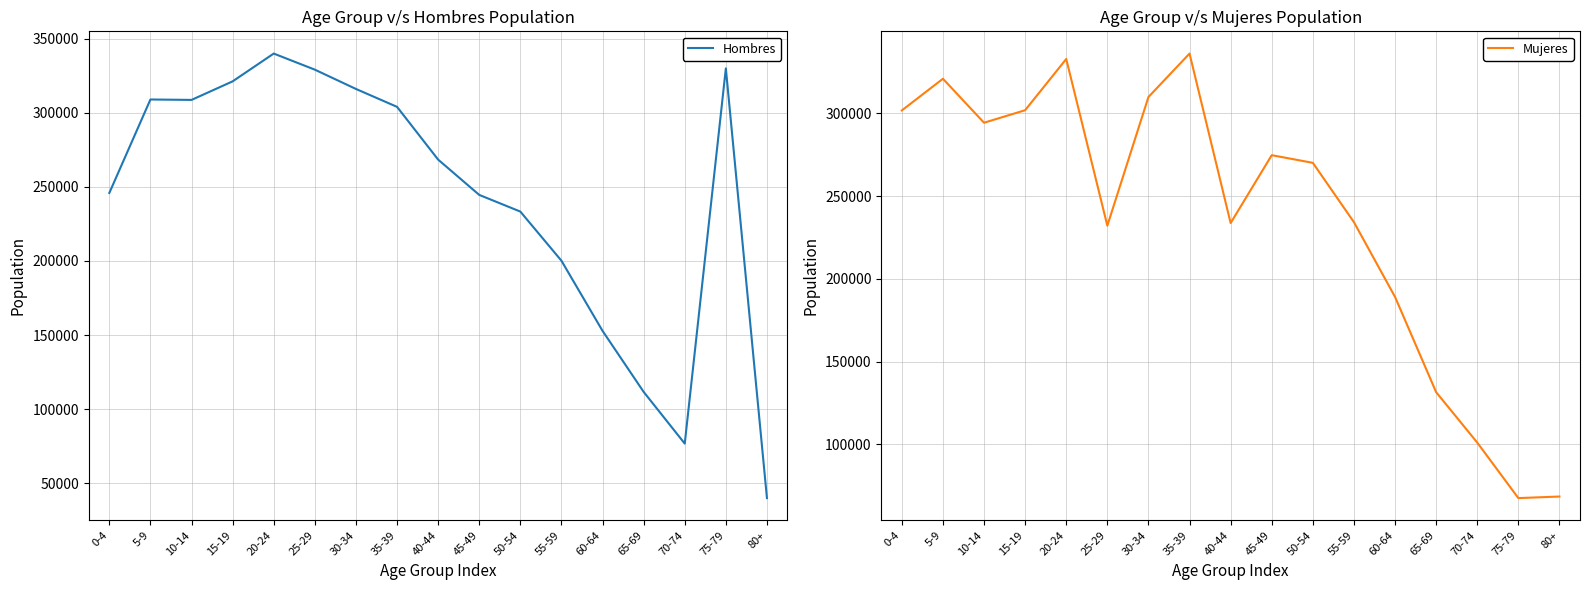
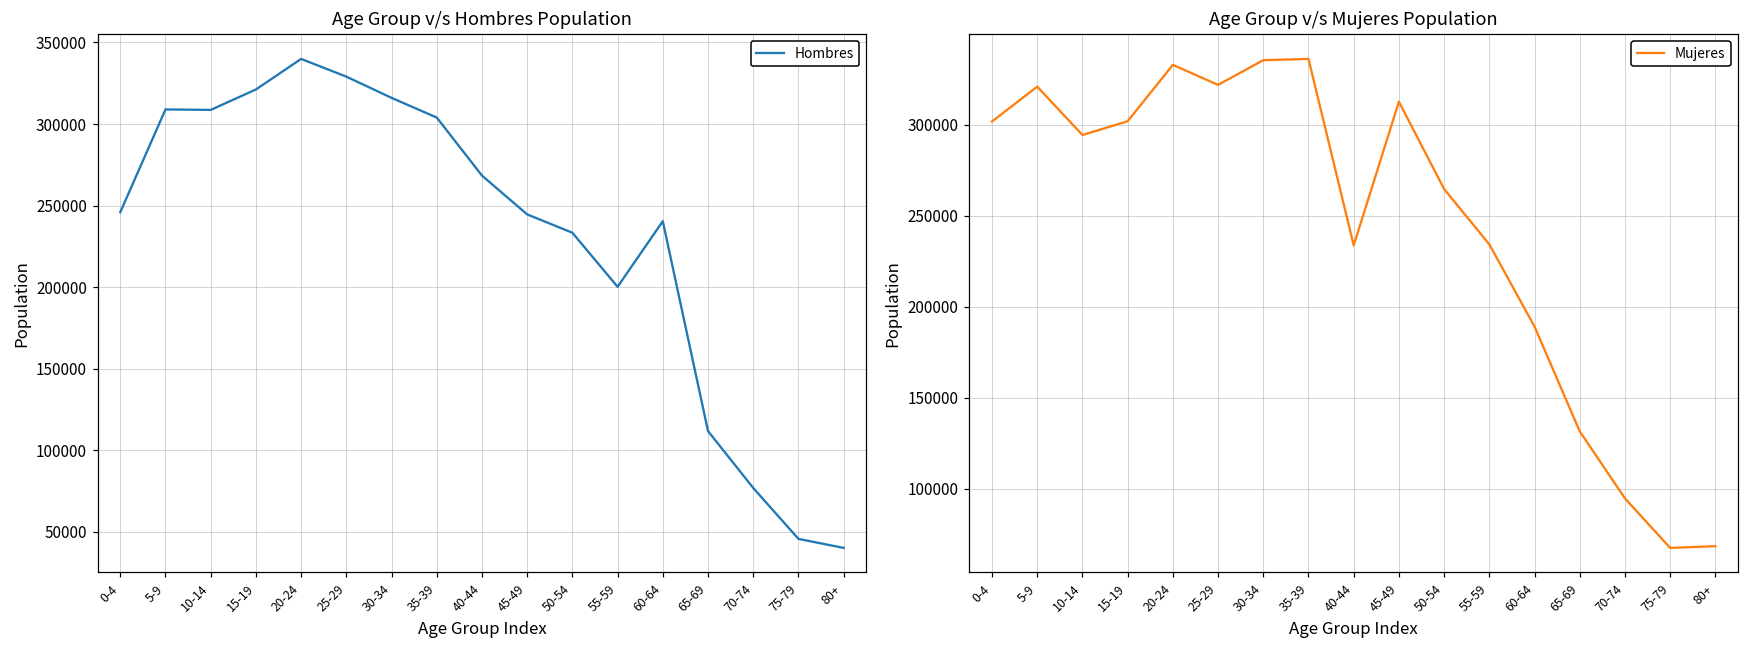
  {
    "Age Group v/s Hombres Population": {
      "0-4": 246000,
      "5-9": 309000,
      "10-14": 309000,
      "15-19": 321000,
      "20-24": 340000,
      "25-29": 329000,
      "30-34": 316000,
      "35-39": 304000,
      "40-44": 268000,
      "45-49": 245000,
      "50-54": 233000,
      "55-59": 200000,
-     "60-64": 153000,
+     "60-64": 240000,
      "65-69": 112000,
      "70-74": 77000,
-     "75-79": 330000,
+     "75-79": 46000,
      "80+": 40000
    },
    "Age Group v/s Mujeres Population": {
      "0-4": 302000,
      "5-9": 321000,
      "10-14": 294000,
      "15-19": 302000,
      "20-24": 333000,
-     "25-29": 232000,
-     "30-34": 310000,
+     "25-29": 322000,
+     "30-34": 335000,
      "35-39": 336000,
      "40-44": 234000,
-     "45-49": 275000,
-     "50-54": 270000,
+     "45-49": 313000,
+     "50-54": 265000,
      "55-59": 234000,
      "60-64": 189000,
      "65-69": 132000,
-     "70-74": 101000,
+     "70-74": 95000,
      "75-79": 68000,
      "80+": 69000
    }
  }
